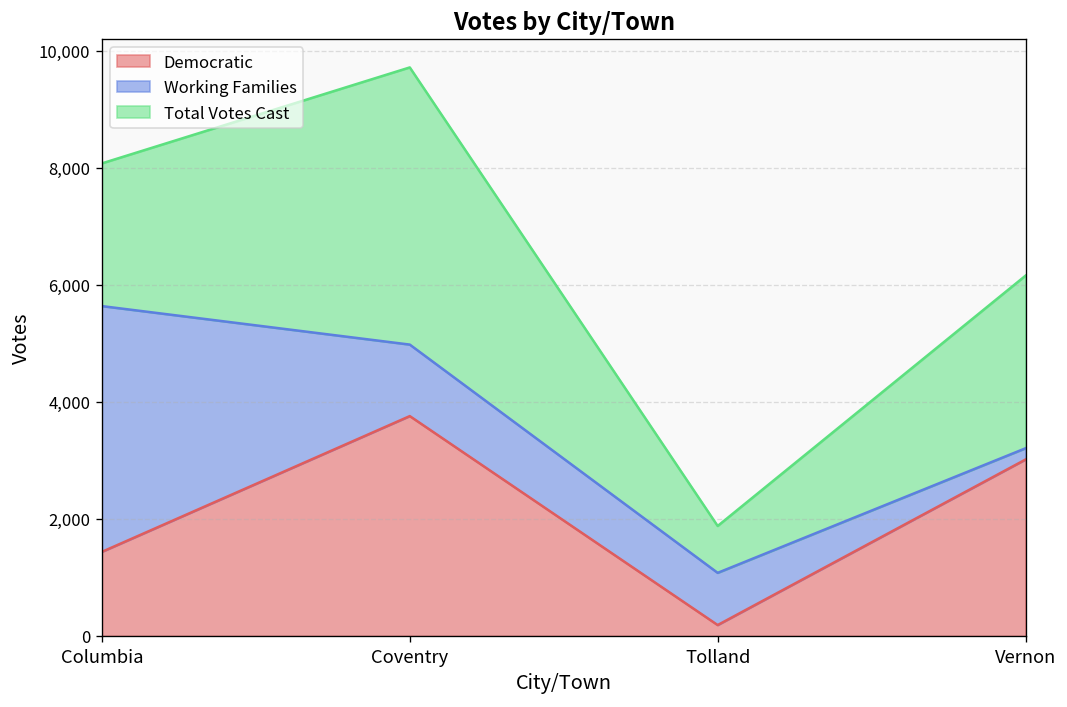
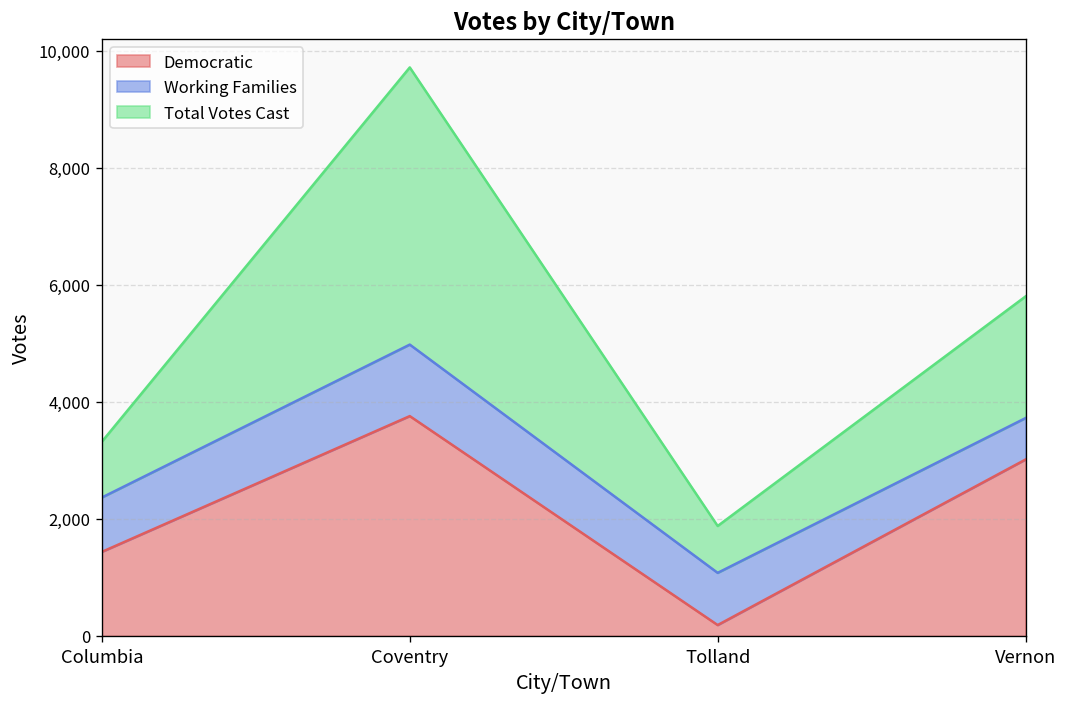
  {
    "Democratic": {
      "Columbia": "1,400",
      "Coventry": "3,800",
      "Tolland": "200",
      "Vernon": "3,000"
    },
    "Working Families": {
-     "Columbia": "4,200",
+     "Columbia": "900",
      "Coventry": "1,200",
      "Tolland": "900",
-     "Vernon": "200"
+     "Vernon": "700"
    },
    "Total Votes Cast": {
-     "Columbia": "2,400",
+     "Columbia": "1,000",
      "Coventry": "4,700",
      "Tolland": "800",
-     "Vernon": "3,000"
+     "Vernon": "2,100"
    }
  }
